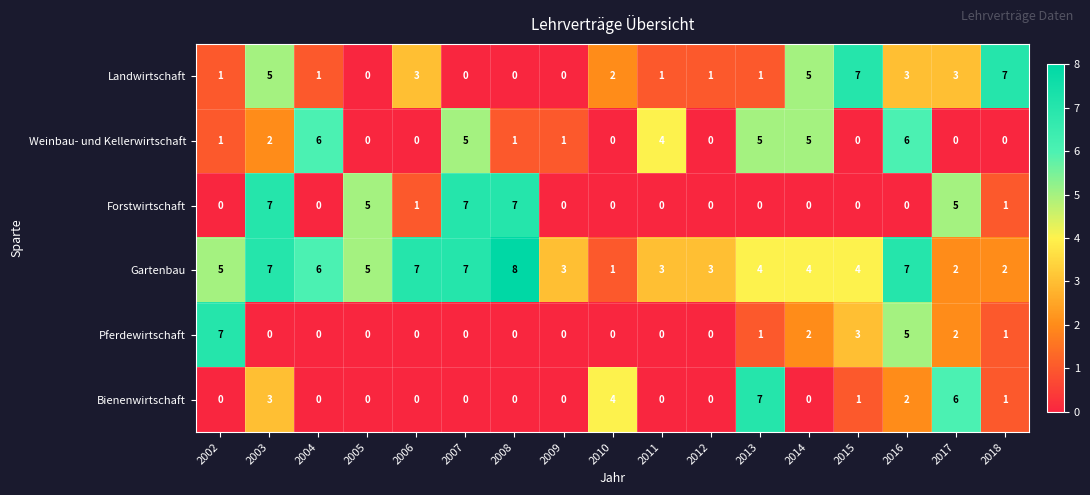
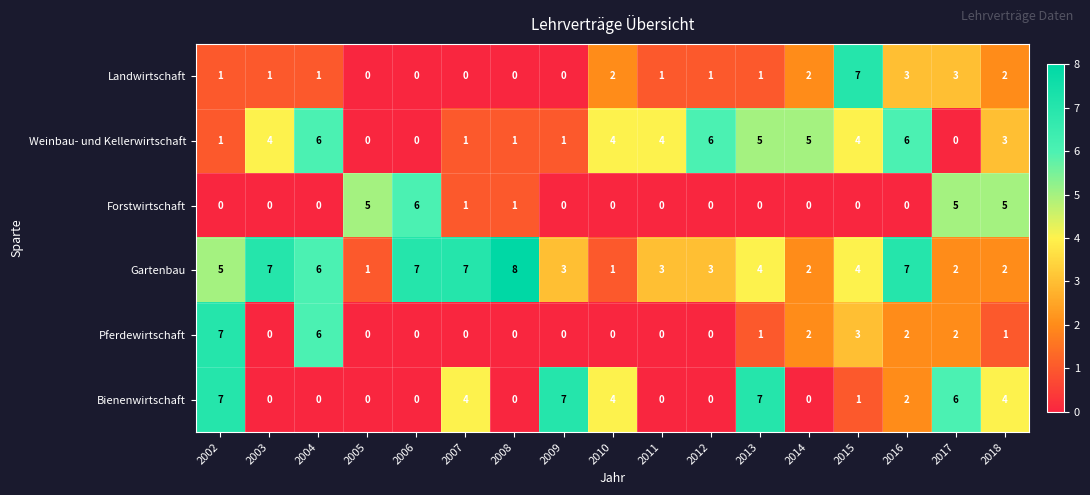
  {
    "Landwirtschaft": {
      "2002": 1,
-     "2003": 5,
+     "2003": 1,
      "2004": 1,
      "2005": 0,
-     "2006": 3,
+     "2006": 0,
      "2007": 0,
      "2008": 0,
      "2009": 0,
      "2010": 2,
      "2011": 1,
      "2012": 1,
      "2013": 1,
-     "2014": 5,
+     "2014": 2,
      "2015": 7,
      "2016": 3,
      "2017": 3,
-     "2018": 7
+     "2018": 2
    },
    "Weinbau- und Kellerwirtschaft": {
      "2002": 1,
-     "2003": 2,
+     "2003": 4,
      "2004": 6,
      "2005": 0,
      "2006": 0,
-     "2007": 5,
+     "2007": 1,
      "2008": 1,
      "2009": 1,
-     "2010": 0,
+     "2010": 4,
      "2011": 4,
-     "2012": 0,
+     "2012": 6,
      "2013": 5,
      "2014": 5,
-     "2015": 0,
+     "2015": 4,
      "2016": 6,
      "2017": 0,
-     "2018": 0
+     "2018": 3
    },
    "Forstwirtschaft": {
      "2002": 0,
-     "2003": 7,
+     "2003": 0,
      "2004": 0,
      "2005": 5,
-     "2006": 1,
-     "2007": 7,
-     "2008": 7,
+     "2006": 6,
+     "2007": 1,
+     "2008": 1,
      "2009": 0,
      "2010": 0,
      "2011": 0,
      "2012": 0,
      "2013": 0,
      "2014": 0,
      "2015": 0,
      "2016": 0,
      "2017": 5,
-     "2018": 1
+     "2018": 5
    },
    "Gartenbau": {
      "2002": 5,
      "2003": 7,
      "2004": 6,
-     "2005": 5,
+     "2005": 1,
      "2006": 7,
      "2007": 7,
      "2008": 8,
      "2009": 3,
      "2010": 1,
      "2011": 3,
      "2012": 3,
      "2013": 4,
-     "2014": 4,
+     "2014": 2,
      "2015": 4,
      "2016": 7,
      "2017": 2,
      "2018": 2
    },
    "Pferdewirtschaft": {
      "2002": 7,
      "2003": 0,
-     "2004": 0,
+     "2004": 6,
      "2005": 0,
      "2006": 0,
      "2007": 0,
      "2008": 0,
      "2009": 0,
      "2010": 0,
      "2011": 0,
      "2012": 0,
      "2013": 1,
      "2014": 2,
      "2015": 3,
-     "2016": 5,
+     "2016": 2,
      "2017": 2,
      "2018": 1
    },
    "Bienenwirtschaft": {
-     "2002": 0,
-     "2003": 3,
+     "2002": 7,
+     "2003": 0,
      "2004": 0,
      "2005": 0,
      "2006": 0,
-     "2007": 0,
+     "2007": 4,
      "2008": 0,
-     "2009": 0,
+     "2009": 7,
      "2010": 4,
      "2011": 0,
      "2012": 0,
      "2013": 7,
      "2014": 0,
      "2015": 1,
      "2016": 2,
      "2017": 6,
-     "2018": 1
+     "2018": 4
    }
  }
